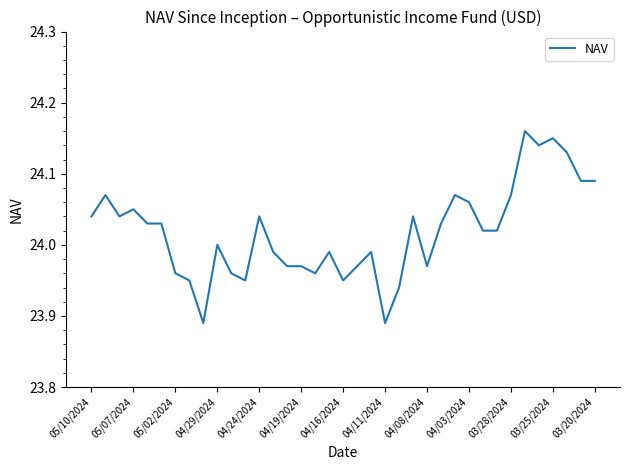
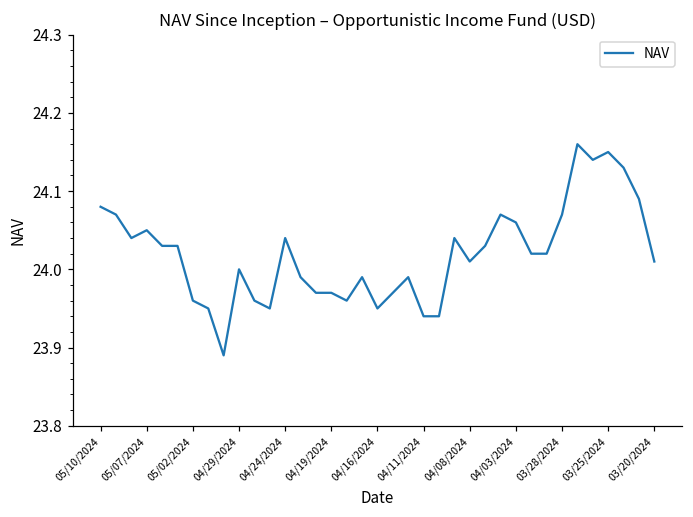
  {
-   "05/10/2024": 24.04,
+   "05/10/2024": 24.08,
    "05/07/2024": 24.05,
    "05/02/2024": 23.96,
    "04/29/2024": 24.00,
    "04/24/2024": 24.04,
    "04/19/2024": 23.97,
    "04/16/2024": 23.95,
-   "04/11/2024": 23.89,
-   "04/08/2024": 23.97,
+   "04/11/2024": 23.94,
+   "04/08/2024": 24.01,
    "04/03/2024": 24.06,
    "03/28/2024": 24.07,
    "03/25/2024": 24.15,
-   "03/20/2024": 24.09
+   "03/20/2024": 24.01
  }
